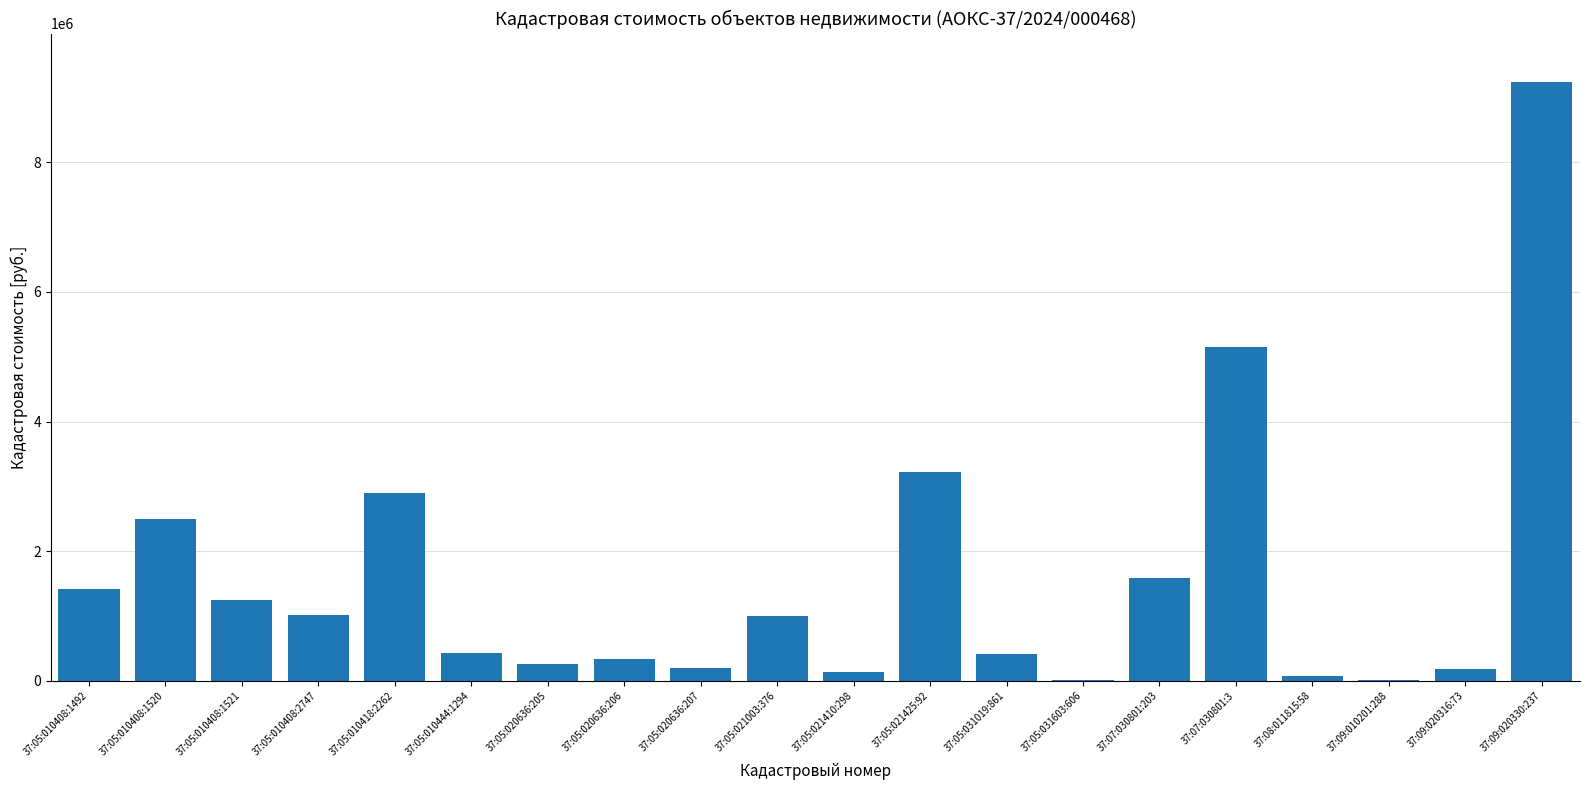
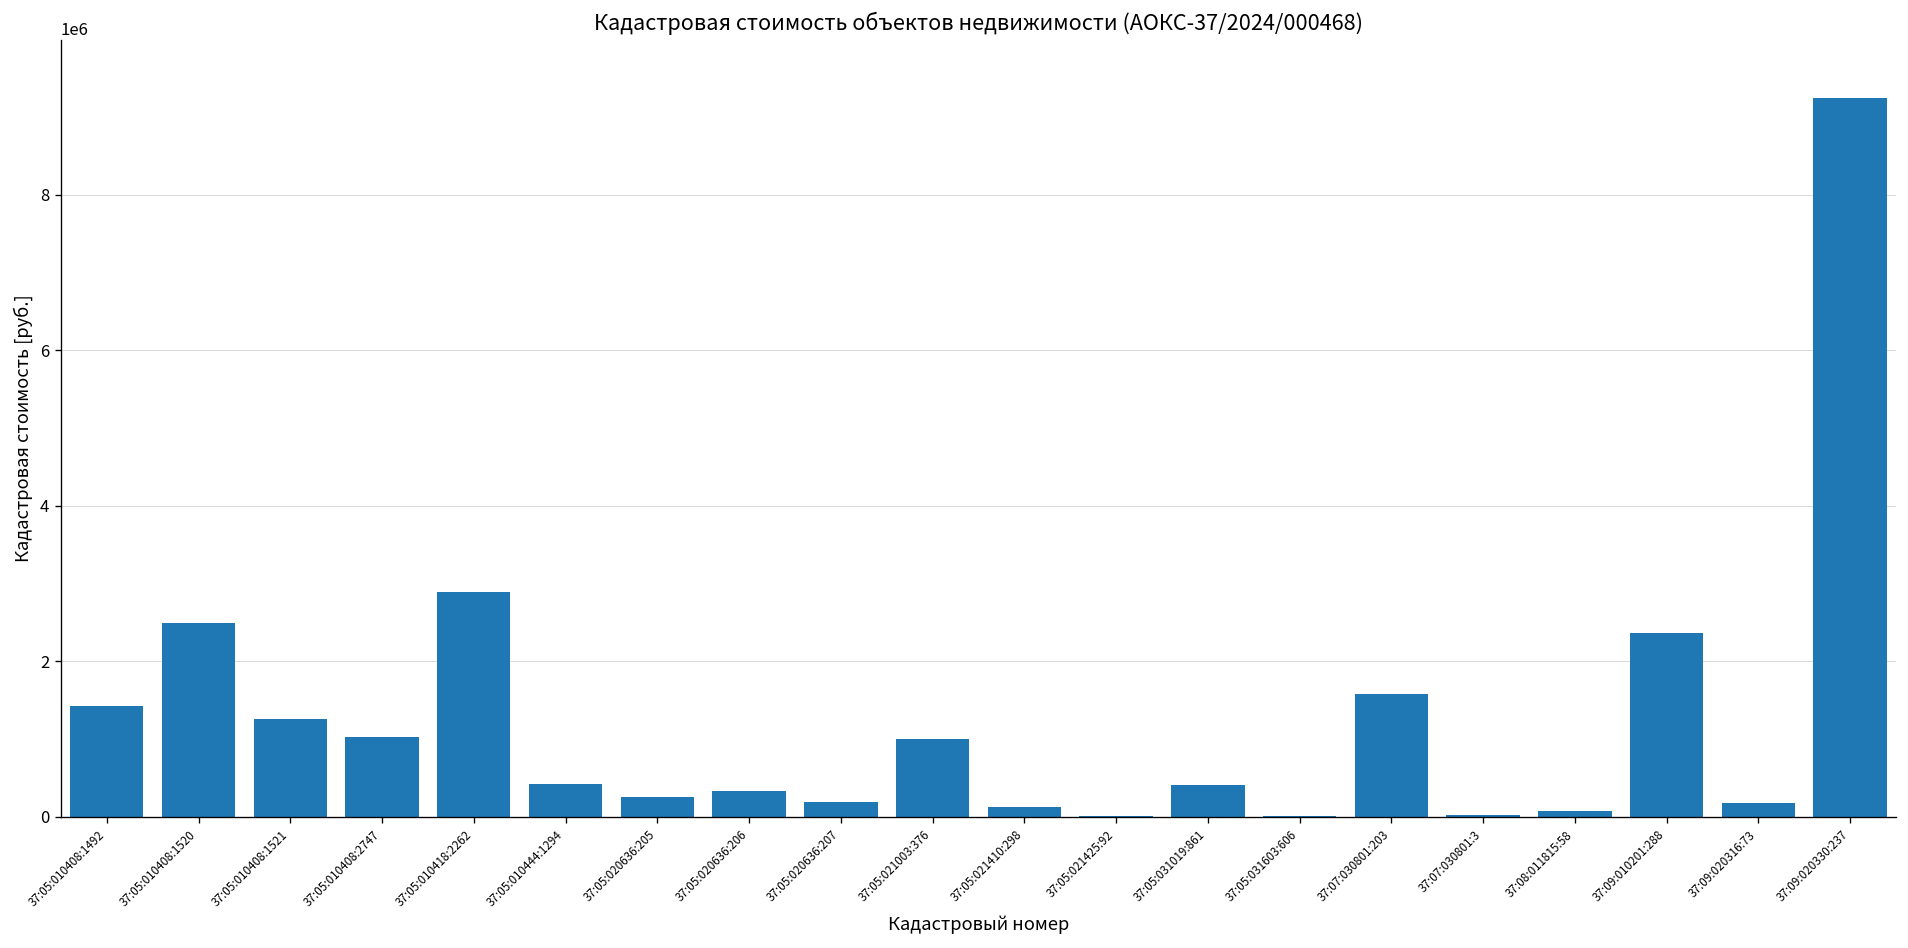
  {
    "37:05:010408:1492": 1400000,
    "37:05:010408:1520": 2500000,
    "37:05:010408:1521": 1300000,
    "37:05:010408:2747": 1000000,
    "37:05:010418:2262": 2900000,
    "37:05:010444:1294": 400000,
    "37:05:020636:205": 300000,
    "37:05:020636:206": 300000,
    "37:05:020636:207": 200000,
    "37:05:021003:376": 1000000,
    "37:05:021410:298": 100000,
-   "37:05:021425:92": 3200000,
+   "37:05:021425:92": 0,
    "37:05:031019:861": 400000,
    "37:07:030801:203": 1600000,
-   "37:07:030801:3": 5100000,
+   "37:07:030801:3": 0,
    "37:08:011815:58": 100000,
-   "37:09:010201:288": 0,
+   "37:09:010201:288": 2400000,
    "37:09:020316:73": 200000,
    "37:09:020330:237": 9200000
  }
